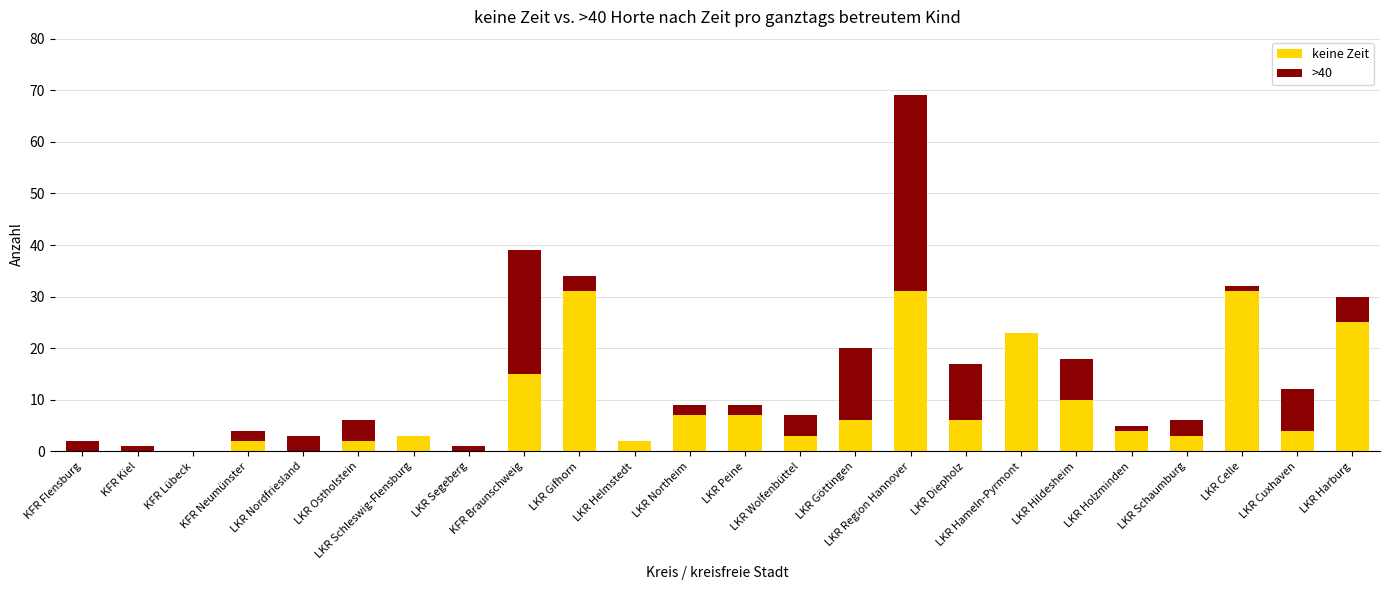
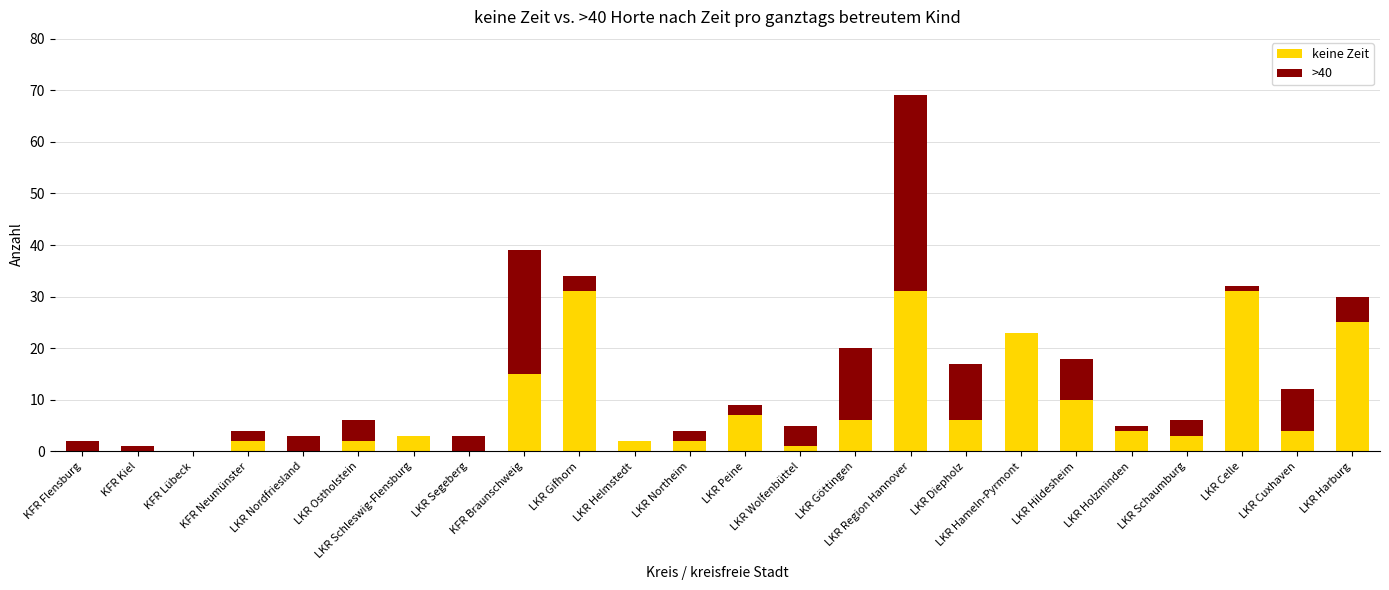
  {
    "keine Zeit": {
      "KFR Flensburg": 0,
      "KFR Kiel": 0,
      "KFR Lübeck": 0,
      "KFR Neumünster": 2,
      "LKR Nordfriesland": 0,
      "LKR Ostholstein": 2,
      "LKR Schleswig-Flensburg": 3,
      "LKR Segeberg": 0,
      "KFR Braunschweig": 15,
      "LKR Gifhorn": 31,
      "LKR Helmstedt": 2,
-     "LKR Northeim": 7,
+     "LKR Northeim": 2,
      "LKR Peine": 7,
-     "LKR Wolfenbüttel": 3,
+     "LKR Wolfenbüttel": 1,
      "LKR Göttingen": 6,
      "LKR Region Hannover": 31,
      "LKR Diepholz": 6,
      "LKR Hameln-Pyrmont": 23,
      "LKR Hildesheim": 10,
      "LKR Holzminden": 4,
      "LKR Schaumburg": 3,
      "LKR Celle": 31,
      "LKR Cuxhaven": 4,
      "LKR Harburg": 25
    },
    ">40": {
      "KFR Flensburg": 2,
      "KFR Kiel": 1,
      "KFR Lübeck": 0,
      "KFR Neumünster": 2,
      "LKR Nordfriesland": 3,
      "LKR Ostholstein": 4,
      "LKR Schleswig-Flensburg": 0,
-     "LKR Segeberg": 1,
+     "LKR Segeberg": 3,
      "KFR Braunschweig": 24,
      "LKR Gifhorn": 3,
      "LKR Helmstedt": 0,
      "LKR Northeim": 2,
      "LKR Peine": 2,
      "LKR Wolfenbüttel": 4,
      "LKR Göttingen": 14,
      "LKR Region Hannover": 38,
      "LKR Diepholz": 11,
      "LKR Hameln-Pyrmont": 0,
      "LKR Hildesheim": 8,
      "LKR Holzminden": 1,
      "LKR Schaumburg": 3,
      "LKR Celle": 1,
      "LKR Cuxhaven": 8,
      "LKR Harburg": 5
    }
  }
